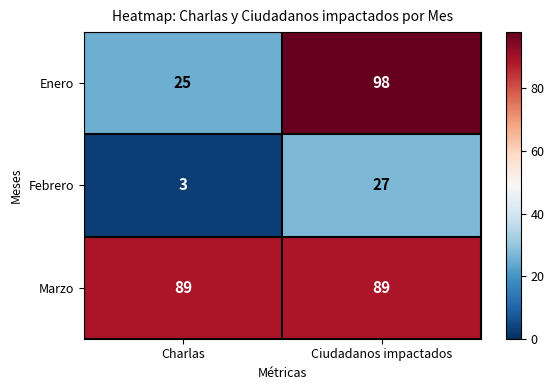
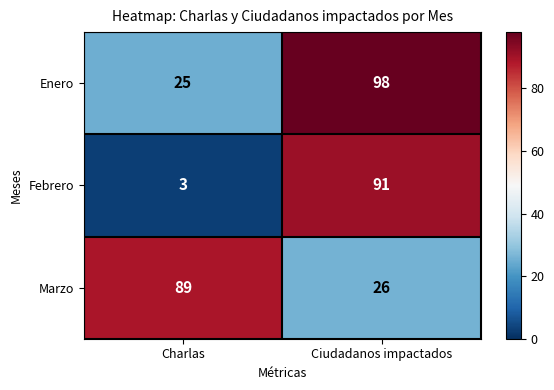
  {
    "Enero": {
      "Charlas": 25,
      "Ciudadanos impactados": 98
    },
    "Febrero": {
      "Charlas": 3,
-     "Ciudadanos impactados": 27
+     "Ciudadanos impactados": 91
    },
    "Marzo": {
      "Charlas": 89,
-     "Ciudadanos impactados": 89
+     "Ciudadanos impactados": 26
    }
  }
